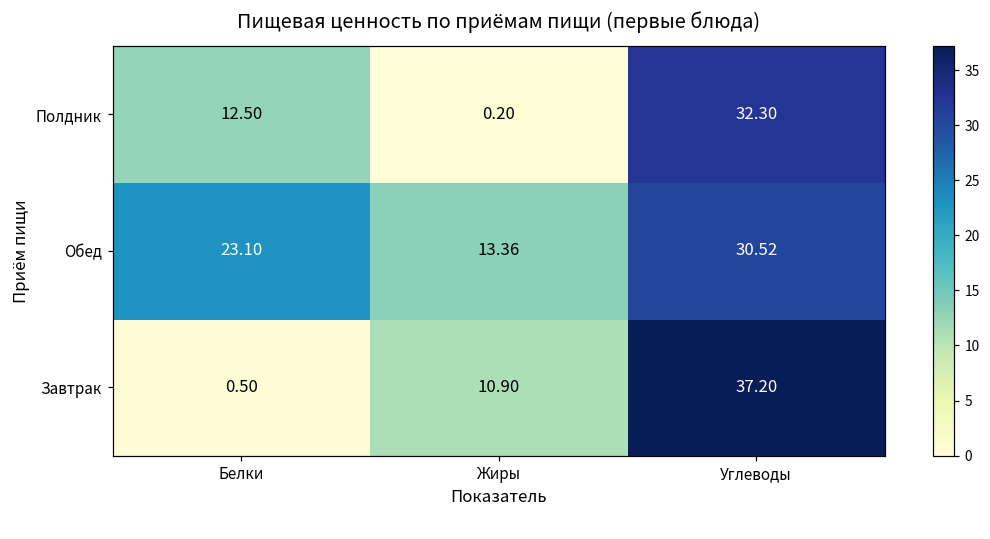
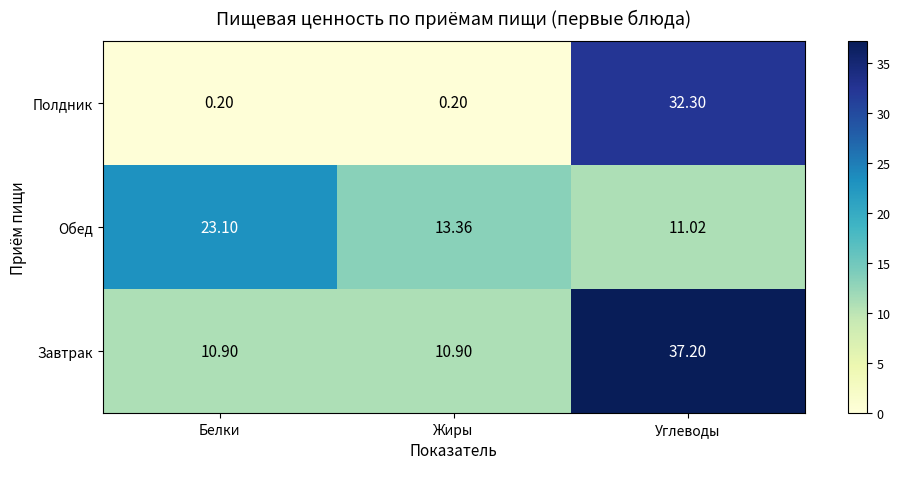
  {
    "Полдник": {
-     "Белки": 12.50,
+     "Белки": 0.20,
      "Жиры": 0.20,
      "Углеводы": 32.30
    },
    "Обед": {
      "Белки": 23.10,
      "Жиры": 13.36,
-     "Углеводы": 30.52
+     "Углеводы": 11.02
    },
    "Завтрак": {
-     "Белки": 0.50,
+     "Белки": 10.90,
      "Жиры": 10.90,
      "Углеводы": 37.20
    }
  }
